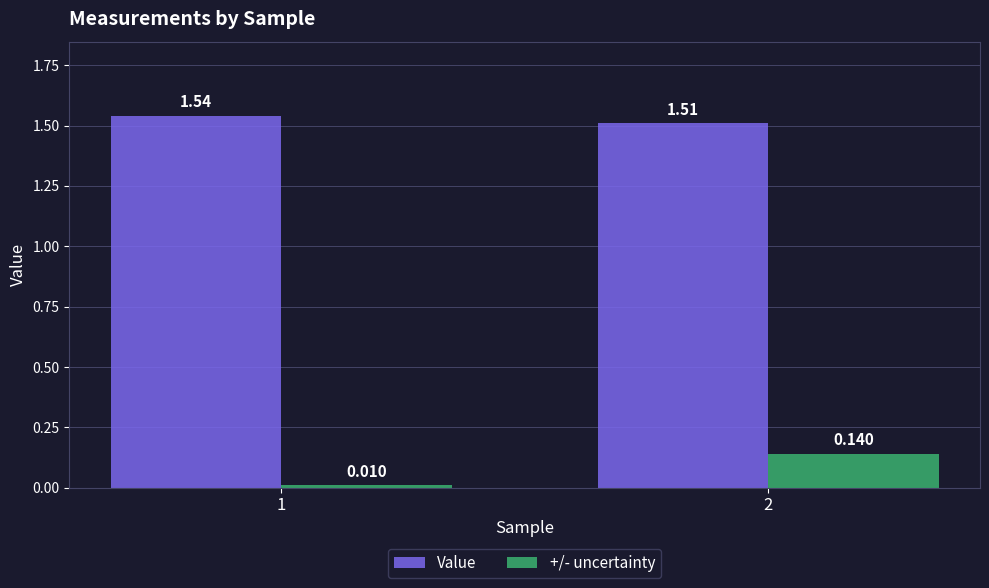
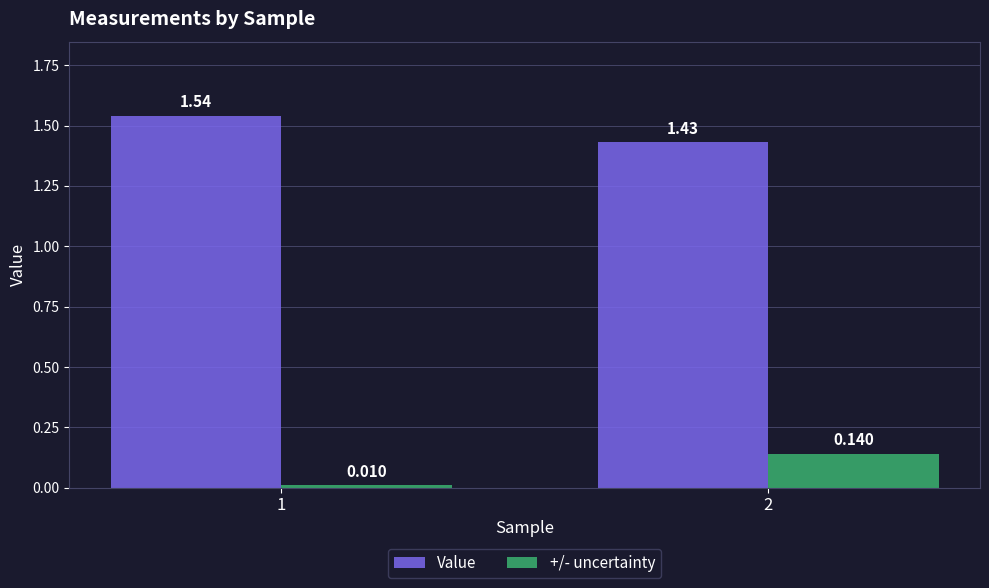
  {
    "Value": {
      "1": 1.54,
-     "2": 1.51
+     "2": 1.43
    },
    "+/- uncertainty": {
      "1": 0.010,
      "2": 0.140
    }
  }
